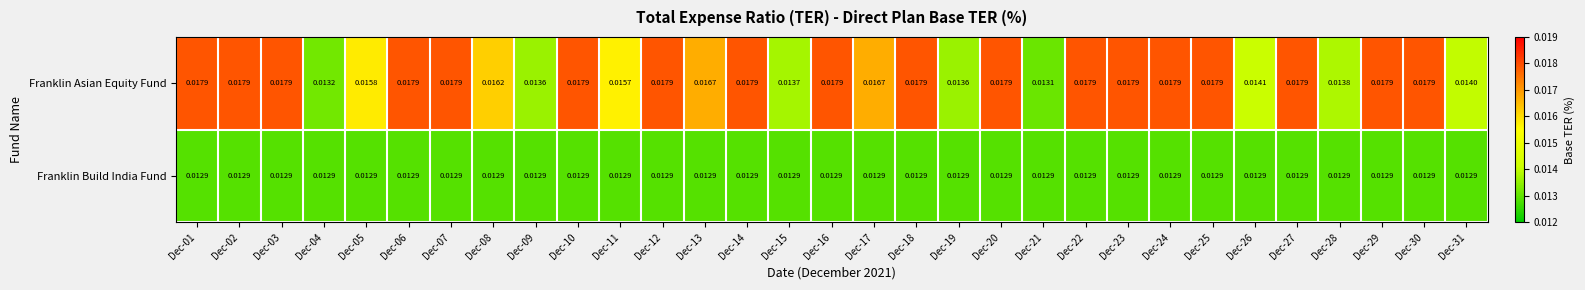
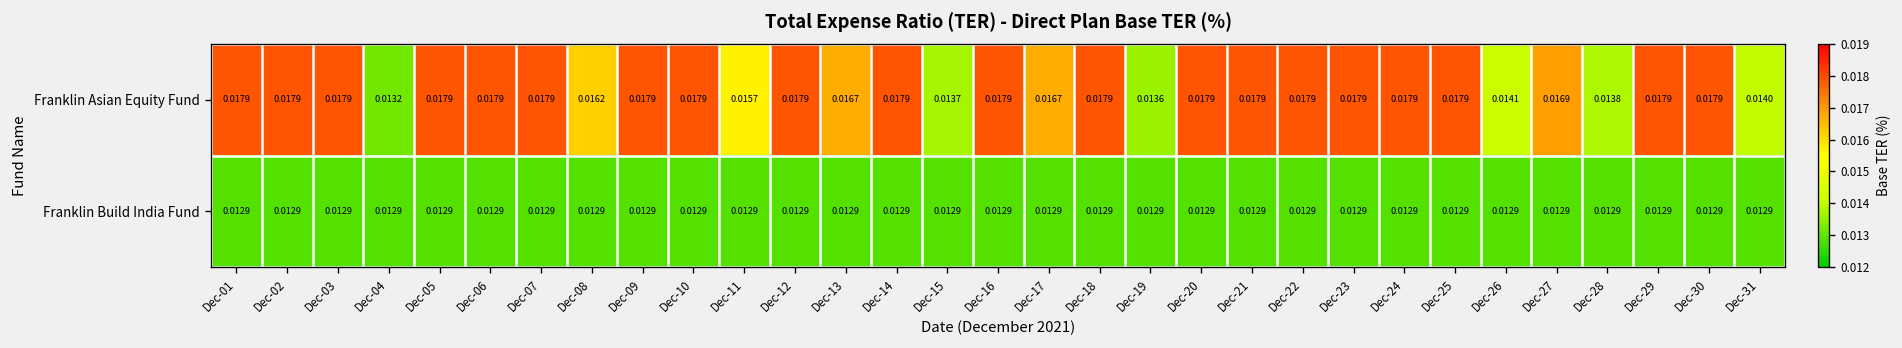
  {
    "Franklin Asian Equity Fund": {
      "Dec-01": 0.0179,
      "Dec-02": 0.0179,
      "Dec-03": 0.0179,
      "Dec-04": 0.0132,
-     "Dec-05": 0.0158,
+     "Dec-05": 0.0179,
      "Dec-06": 0.0179,
      "Dec-07": 0.0179,
      "Dec-08": 0.0162,
-     "Dec-09": 0.0136,
+     "Dec-09": 0.0179,
      "Dec-10": 0.0179,
      "Dec-11": 0.0157,
      "Dec-12": 0.0179,
      "Dec-13": 0.0167,
      "Dec-14": 0.0179,
      "Dec-15": 0.0137,
      "Dec-16": 0.0179,
      "Dec-17": 0.0167,
      "Dec-18": 0.0179,
      "Dec-19": 0.0136,
      "Dec-20": 0.0179,
-     "Dec-21": 0.0131,
+     "Dec-21": 0.0179,
      "Dec-22": 0.0179,
      "Dec-23": 0.0179,
      "Dec-24": 0.0179,
      "Dec-25": 0.0179,
      "Dec-26": 0.0141,
-     "Dec-27": 0.0179,
+     "Dec-27": 0.0169,
      "Dec-28": 0.0138,
      "Dec-29": 0.0179,
      "Dec-30": 0.0179,
      "Dec-31": 0.0140
    },
    "Franklin Build India Fund": {
      "Dec-01": 0.0129,
      "Dec-02": 0.0129,
      "Dec-03": 0.0129,
      "Dec-04": 0.0129,
      "Dec-05": 0.0129,
      "Dec-06": 0.0129,
      "Dec-07": 0.0129,
      "Dec-08": 0.0129,
      "Dec-09": 0.0129,
      "Dec-10": 0.0129,
      "Dec-11": 0.0129,
      "Dec-12": 0.0129,
      "Dec-13": 0.0129,
      "Dec-14": 0.0129,
      "Dec-15": 0.0129,
      "Dec-16": 0.0129,
      "Dec-17": 0.0129,
      "Dec-18": 0.0129,
      "Dec-19": 0.0129,
      "Dec-20": 0.0129,
      "Dec-21": 0.0129,
      "Dec-22": 0.0129,
      "Dec-23": 0.0129,
      "Dec-24": 0.0129,
      "Dec-25": 0.0129,
      "Dec-26": 0.0129,
      "Dec-27": 0.0129,
      "Dec-28": 0.0129,
      "Dec-29": 0.0129,
      "Dec-30": 0.0129,
      "Dec-31": 0.0129
    }
  }
